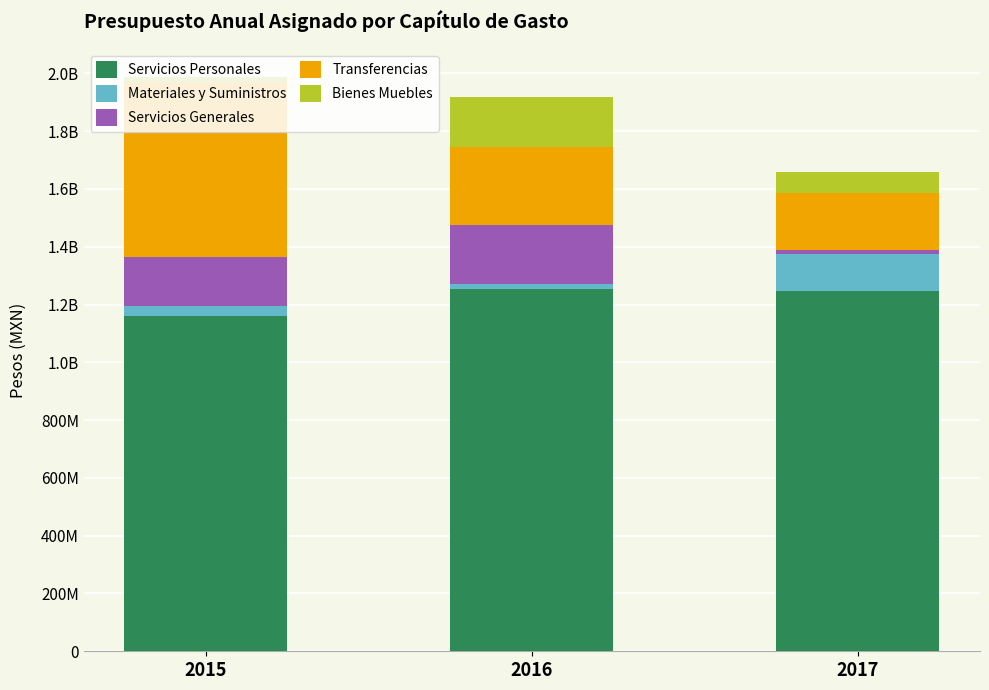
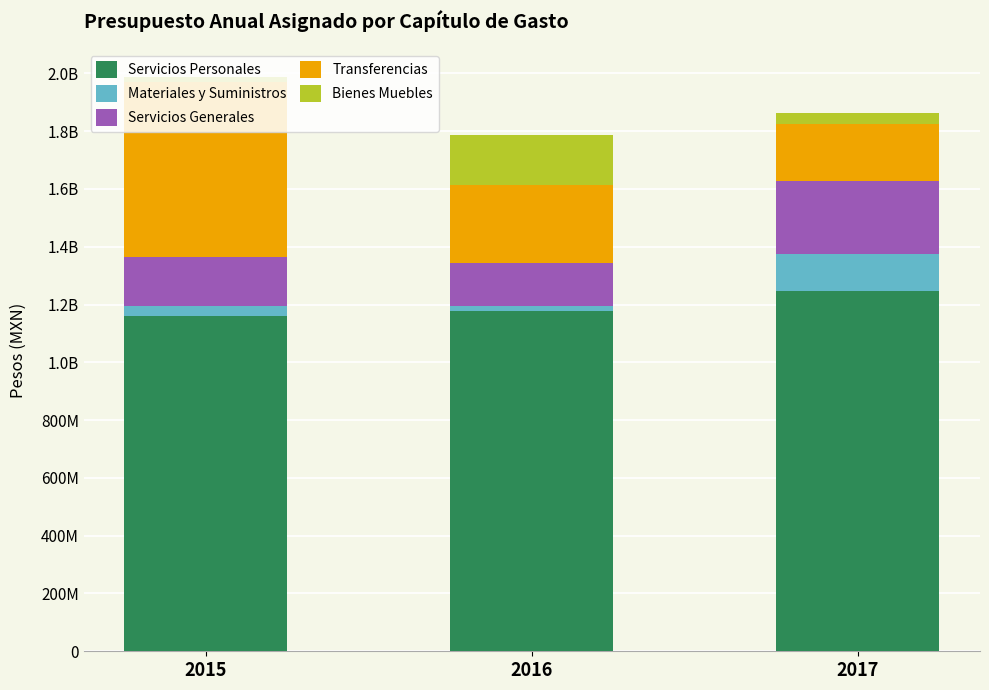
  {
    "Servicios Personales": {
      "2015": 1160000000,
-     "2016": 1250000000,
+     "2016": 1180000000,
      "2017": 1250000000
    },
    "Materiales y Suministros": {
      "2015": 40000000,
      "2016": 20000000,
      "2017": 130000000
    },
    "Servicios Generales": {
      "2015": 170000000,
-     "2016": 210000000,
-     "2017": 10000000
+     "2016": 150000000,
+     "2017": 250000000
    },
    "Transferencias": {
      "2016": 270000000,
      "2017": 200000000
    },
    "Bienes Muebles": {
      "2016": 170000000,
-     "2017": 70000000
+     "2017": 40000000
    }
  }
